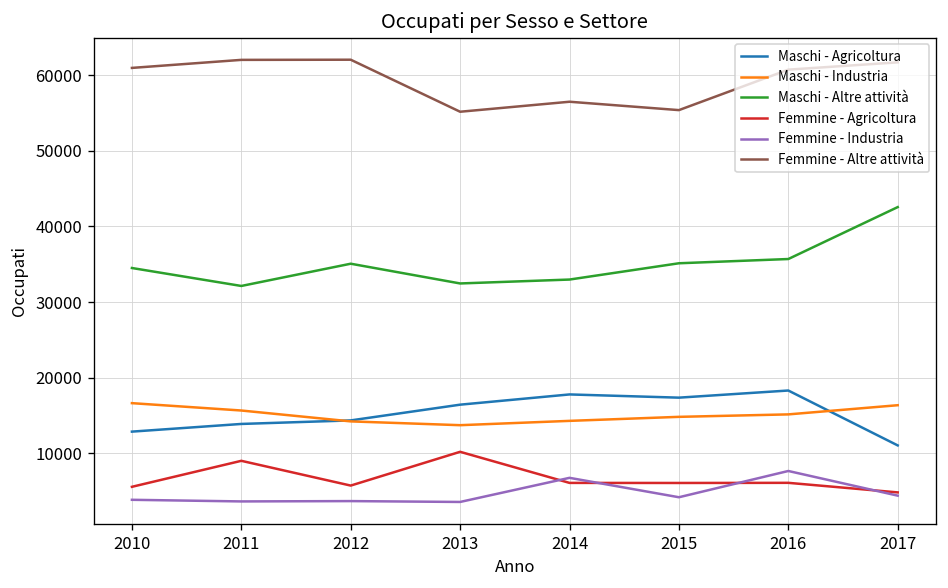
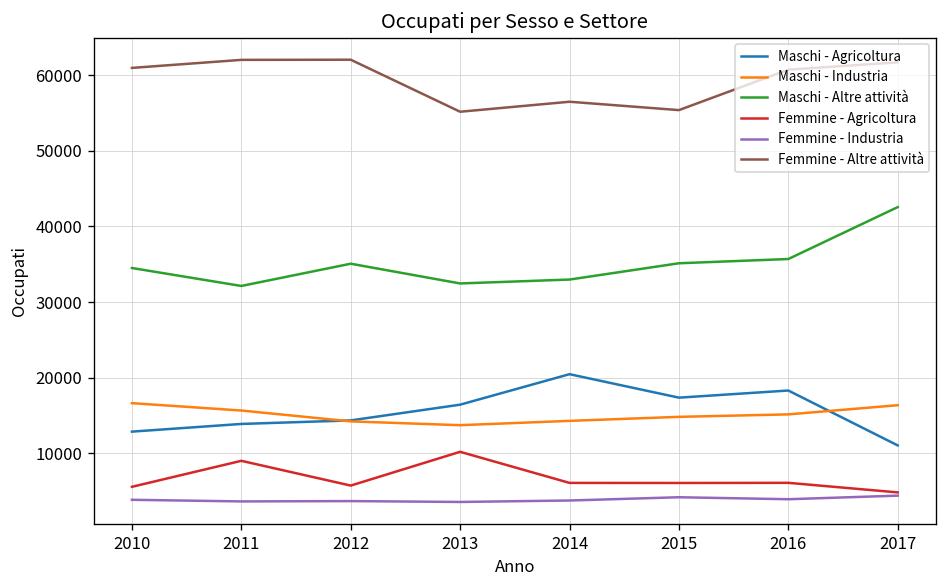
  {
    "Maschi - Agricoltura": {
      "2010": 13000,
      "2011": 14000,
      "2013": 16000,
-     "2014": 18000,
+     "2014": 20000,
      "2015": 17000,
      "2016": 18000,
      "2017": 11000
    },
    "Maschi - Industria": {
      "2010": 17000,
      "2011": 16000,
      "2013": 14000,
      "2014": 14000,
      "2015": 15000,
      "2016": 15000,
      "2017": 16000
    },
    "Maschi - Altre attività": {
      "2010": 35000,
      "2011": 32000,
      "2012": 35000,
      "2013": 32000,
      "2014": 33000,
      "2015": 35000,
      "2016": 36000,
      "2017": 43000
    },
    "Femmine - Agricoltura": {
      "2010": 6000,
      "2011": 9000,
      "2012": 6000,
      "2013": 10000,
      "2014": 6000,
      "2015": 6000,
      "2016": 6000,
      "2017": 5000
    },
    "Femmine - Industria": {
      "2010": 4000,
      "2011": 4000,
      "2012": 4000,
      "2013": 4000,
-     "2014": 7000,
+     "2014": 4000,
      "2015": 4000,
-     "2016": 8000,
+     "2016": 4000,
      "2017": 4000
    },
    "Femmine - Altre attività": {
      "2010": 61000,
      "2011": 62000,
      "2012": 62000,
      "2013": 55000,
      "2014": 57000,
      "2015": 55000
    }
  }
